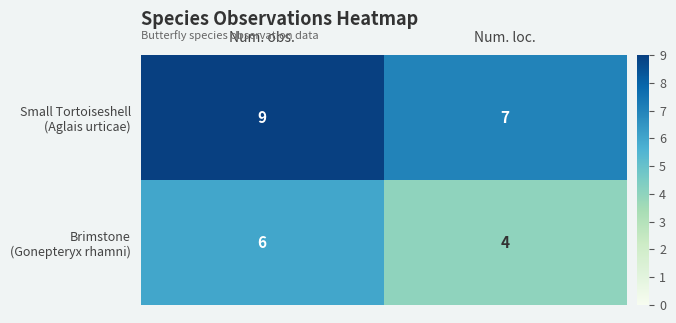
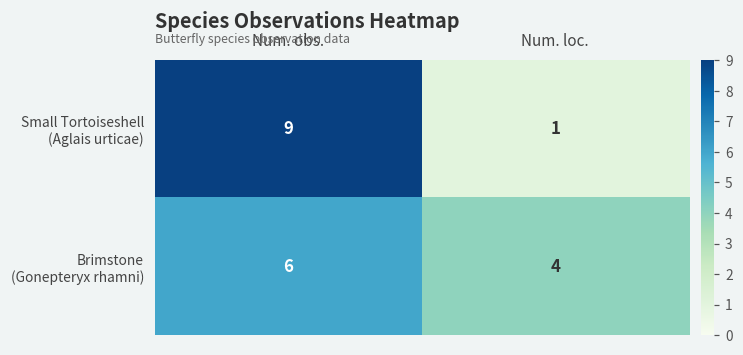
  {
    "Small Tortoiseshell (Aglais urticae)": {
      "Num. obs.": 9,
-     "Num. loc.": 7
+     "Num. loc.": 1
    },
    "Brimstone (Gonepteryx rhamni)": {
      "Num. obs.": 6,
      "Num. loc.": 4
    }
  }
